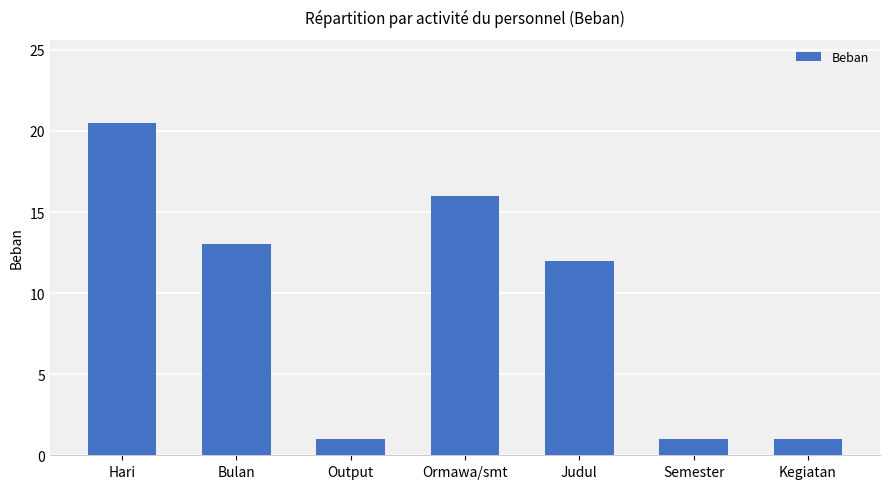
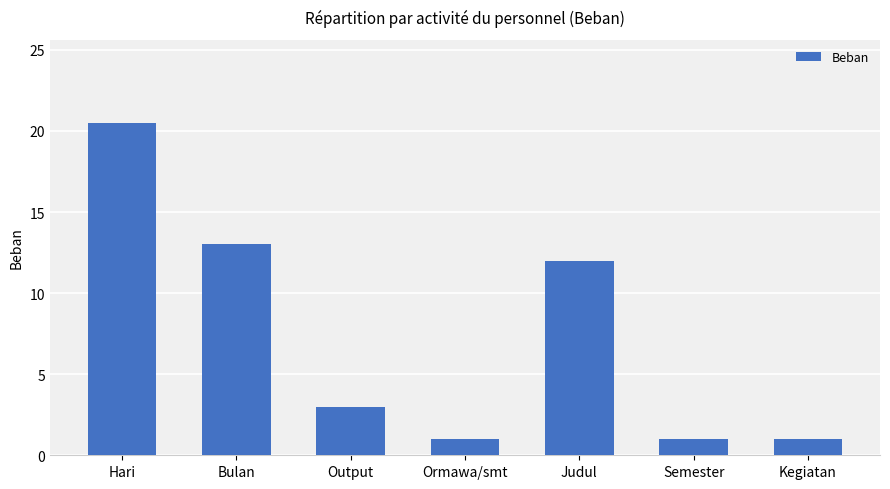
  {
    "Hari": 20.5,
    "Bulan": 13,
-   "Output": 1,
-   "Ormawa/smt": 16,
+   "Output": 3,
+   "Ormawa/smt": 1,
    "Judul": 12,
    "Semester": 1,
    "Kegiatan": 1
  }
